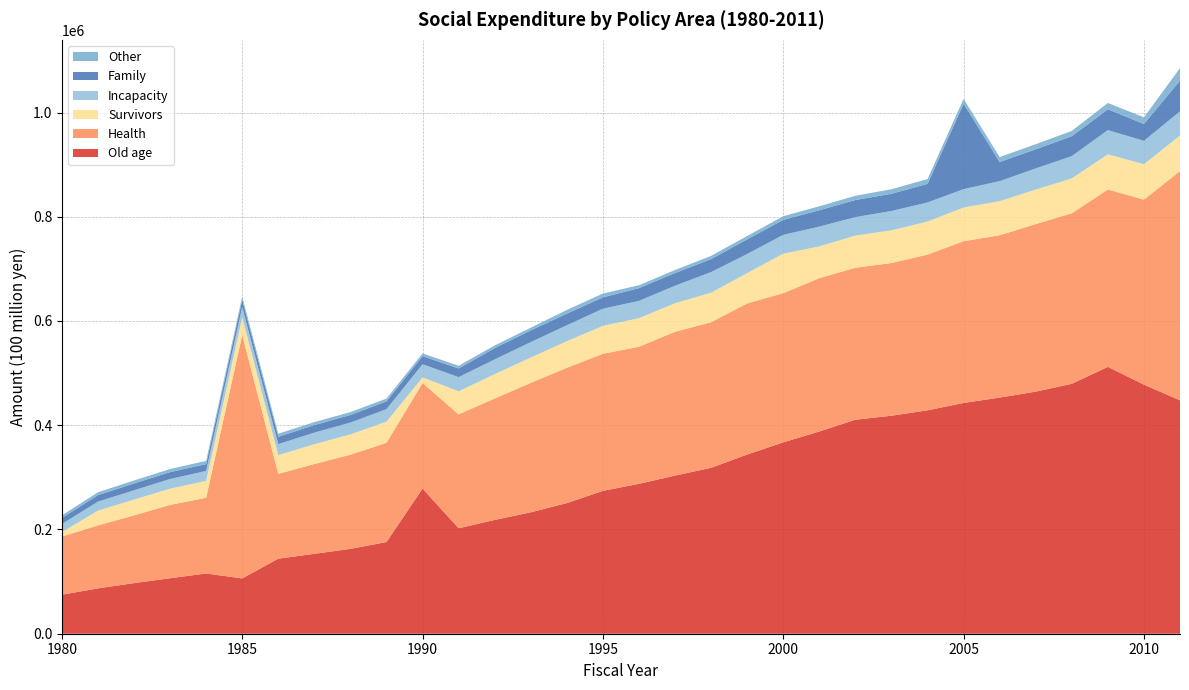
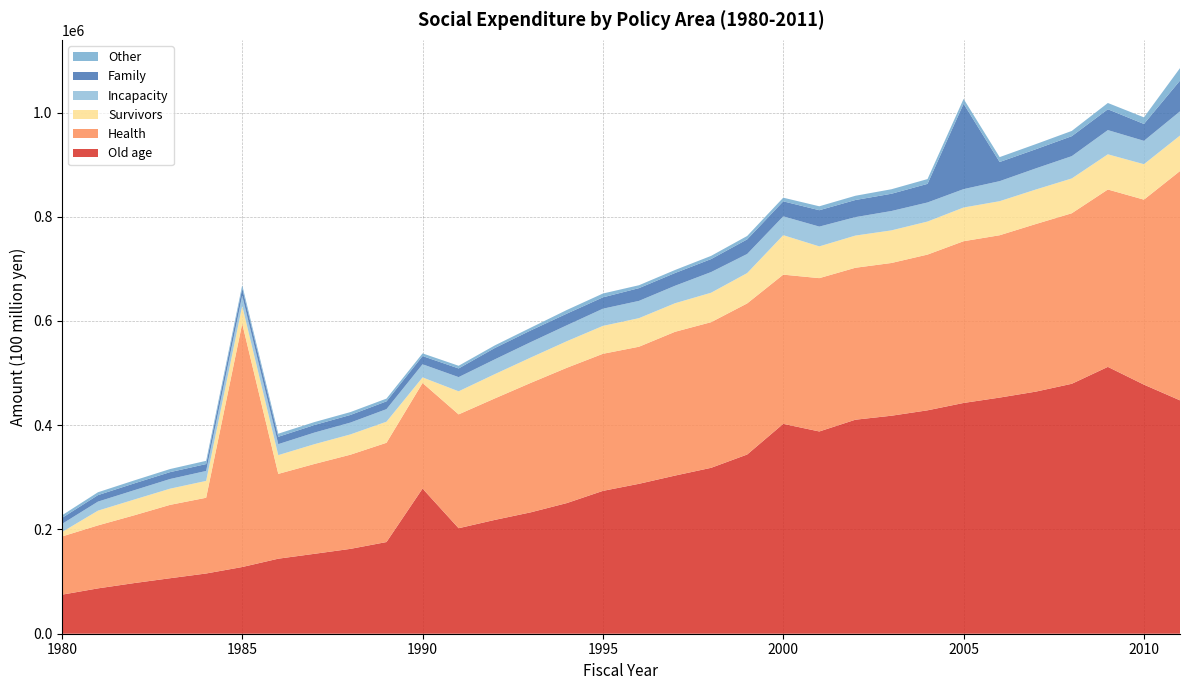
  {
    "Old age": {
      "1980": 70000,
-     "1985": 110000,
+     "1985": 130000,
      "1990": 280000,
      "1995": 270000,
-     "2000": 370000,
+     "2000": 400000,
      "2005": 440000,
      "2010": 480000
    },
    "Health": {
      "1980": 110000,
      "1985": 470000,
      "1990": 200000,
      "1995": 260000,
      "2000": 290000,
      "2005": 310000,
      "2010": 350000
    },
    "Survivors": {
      "1980": 10000,
      "1985": 30000,
      "1990": 10000,
      "1995": 50000,
      "2000": 80000,
      "2005": 60000,
      "2010": 70000
    },
    "Family": {
      "1980": 10000,
      "1985": 10000,
      "1990": 20000,
      "1995": 20000,
      "2000": 30000,
      "2005": 160000,
      "2010": 30000
    }
  }
